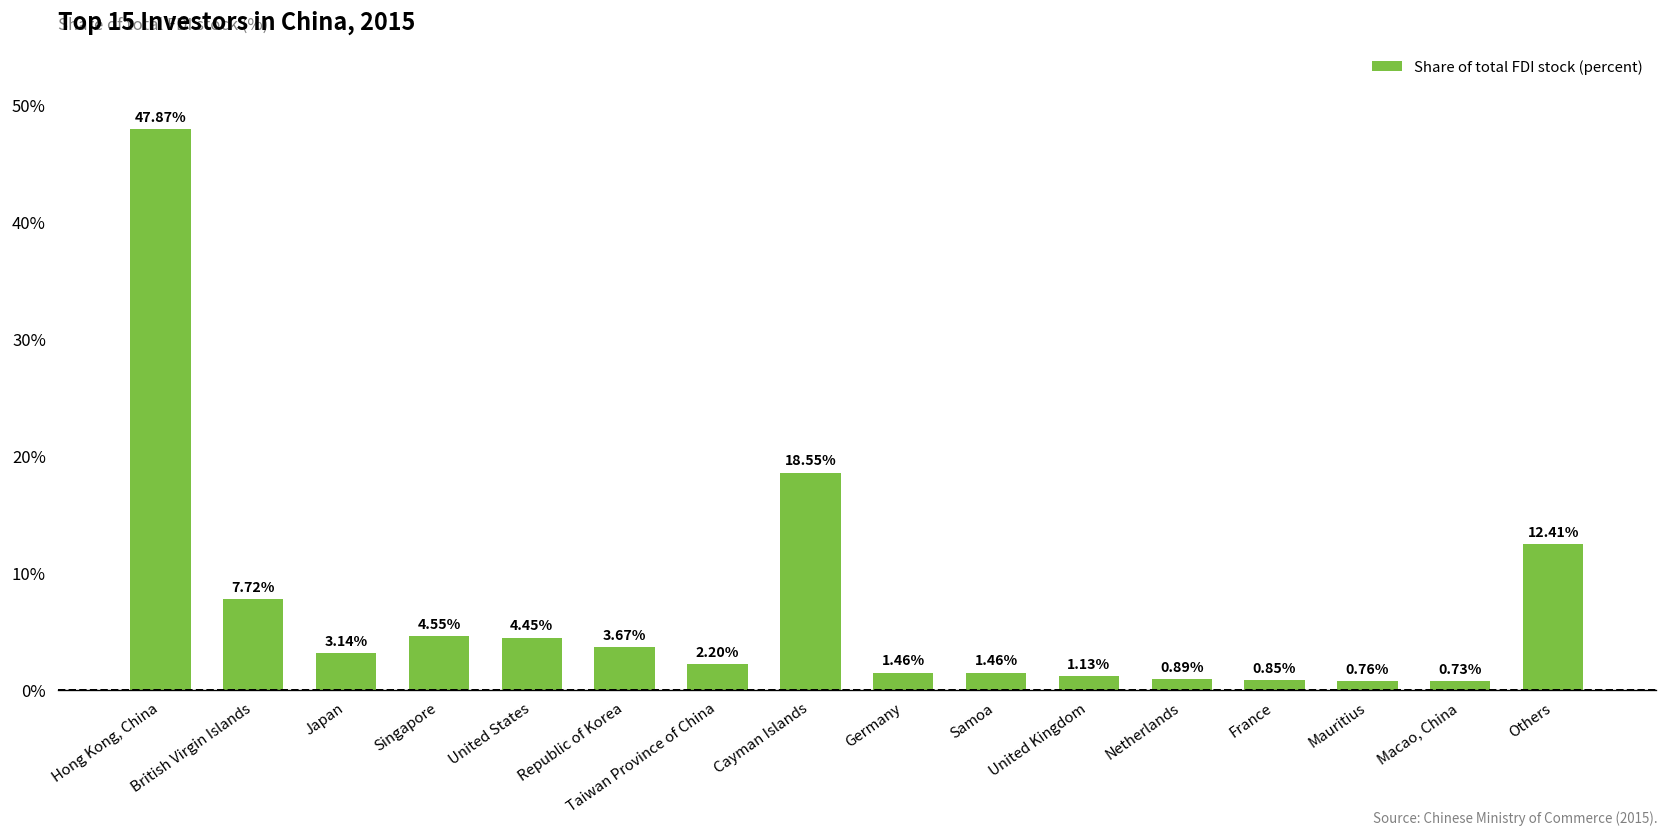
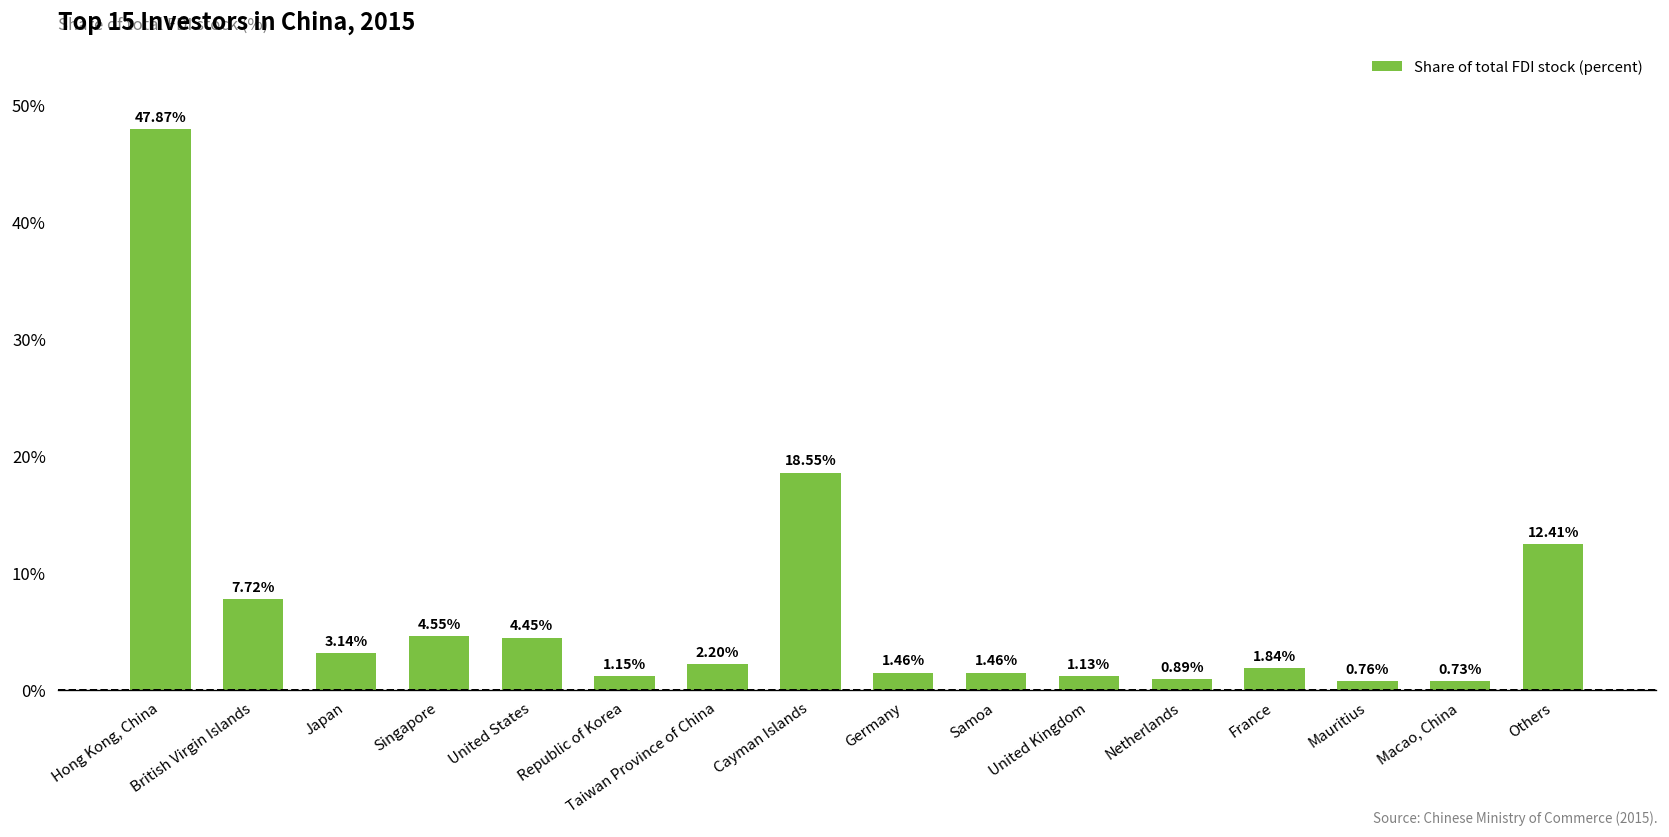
  {
    "Hong Kong, China": "47.87%",
    "British Virgin Islands": "7.72%",
    "Japan": "3.14%",
    "Singapore": "4.55%",
    "United States": "4.45%",
-   "Republic of Korea": "3.67%",
+   "Republic of Korea": "1.15%",
    "Taiwan Province of China": "2.20%",
    "Cayman Islands": "18.55%",
    "Germany": "1.46%",
    "Samoa": "1.46%",
    "United Kingdom": "1.13%",
    "Netherlands": "0.89%",
-   "France": "0.85%",
+   "France": "1.84%",
    "Mauritius": "0.76%",
    "Macao, China": "0.73%",
    "Others": "12.41%"
  }
